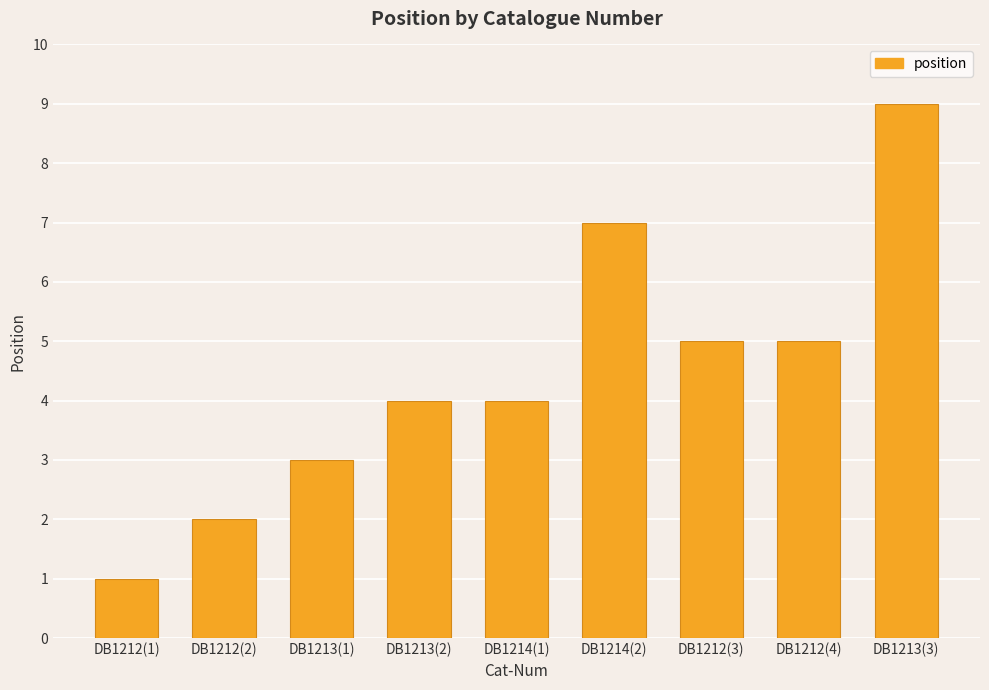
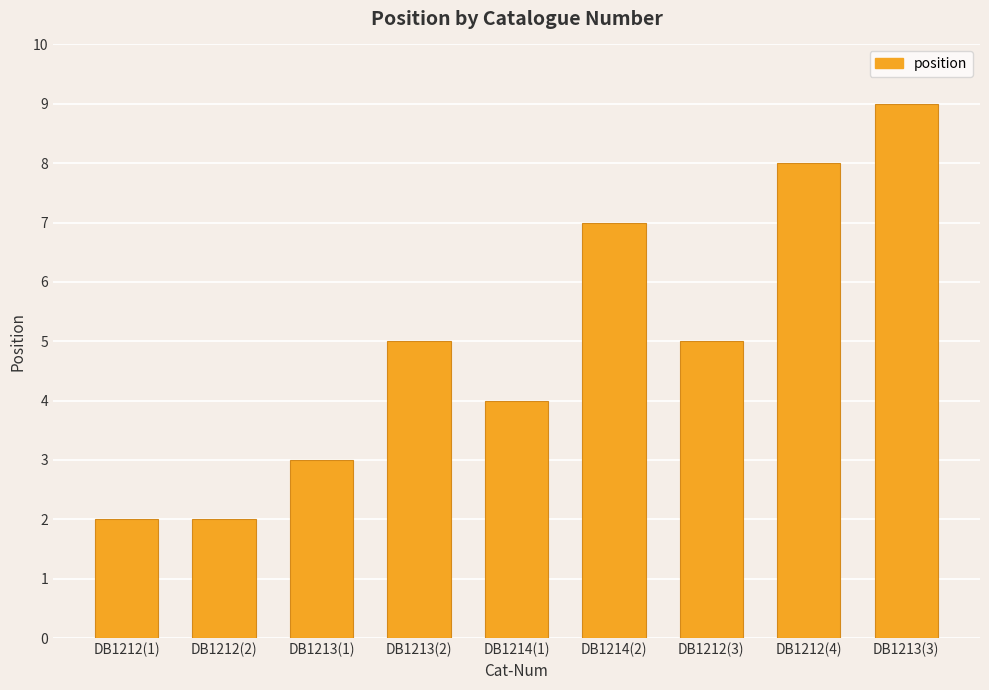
  {
-   "DB1212(1)": 1,
+   "DB1212(1)": 2,
    "DB1212(2)": 2,
    "DB1213(1)": 3,
-   "DB1213(2)": 4,
+   "DB1213(2)": 5,
    "DB1214(1)": 4,
    "DB1214(2)": 7,
    "DB1212(3)": 5,
-   "DB1212(4)": 5,
+   "DB1212(4)": 8,
    "DB1213(3)": 9
  }
